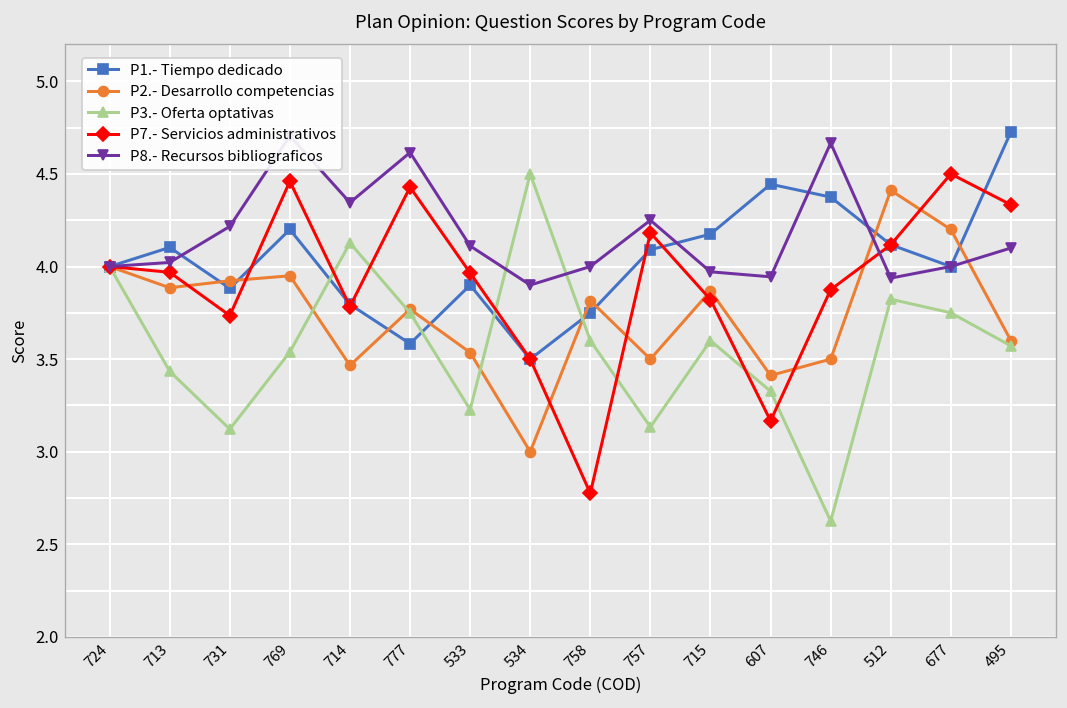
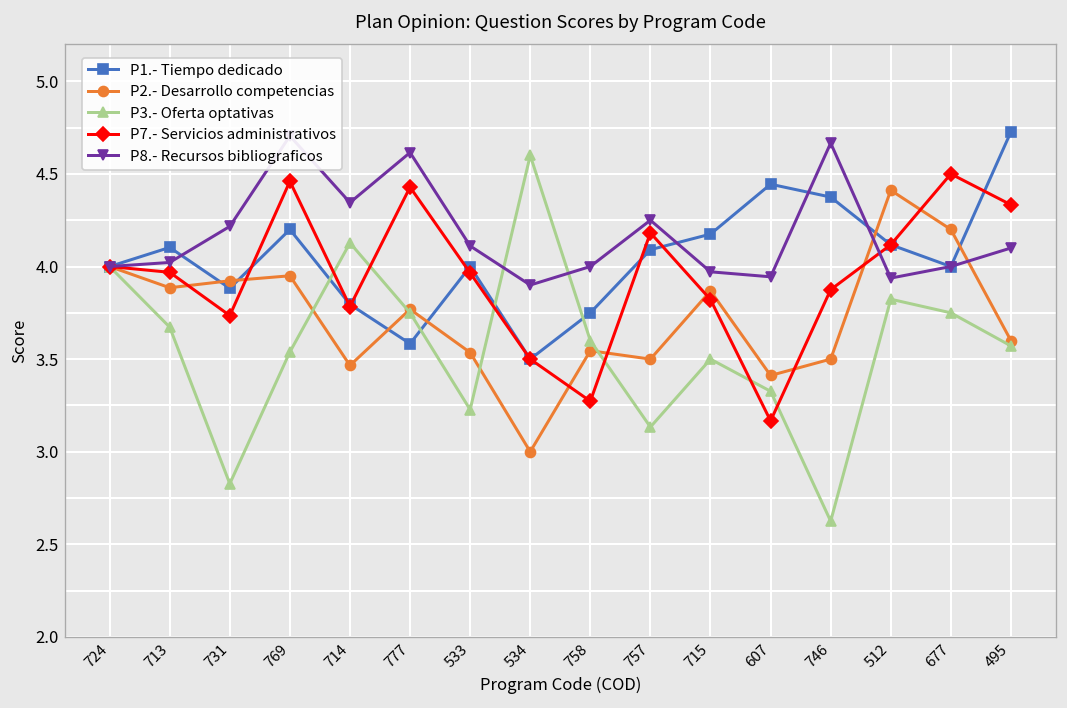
  {
    "P1.- Tiempo dedicado": {
      "713": 4.1,
      "731": 3.88,
      "769": 4.2,
      "777": 3.58,
-     "533": 3.9,
+     "533": 4.0,
      "758": 3.75,
      "757": 4.1,
      "715": 4.18,
      "607": 4.44,
      "746": 4.38,
      "495": 4.73
    },
    "P2.- Desarrollo competencias": {
      "713": 3.89,
      "731": 3.92,
      "769": 3.95,
      "714": 3.47,
      "777": 3.77,
      "533": 3.54,
      "534": 3.00,
-     "758": 3.82,
+     "758": 3.55,
      "757": 3.50,
      "715": 3.87,
      "607": 3.41,
      "746": 3.50,
      "512": 4.41,
      "677": 4.20,
      "495": 3.60
    },
    "P3.- Oferta optativas": {
-     "713": 3.43,
-     "731": 3.12,
+     "713": 3.67,
+     "731": 2.83,
      "769": 3.54,
      "714": 4.13,
      "777": 3.75,
      "533": 3.23,
-     "534": 4.5,
+     "534": 4.6,
      "758": 3.60,
      "757": 3.13,
-     "715": 3.6,
+     "715": 3.5,
      "607": 3.33,
      "746": 2.63,
      "512": 3.82,
      "677": 3.75,
      "495": 3.57
    },
    "P7.- Servicios administrativos": {
      "713": 3.97,
      "731": 3.74,
      "769": 4.46,
      "777": 4.43,
      "533": 3.97,
-     "758": 2.78,
+     "758": 3.27,
      "757": 4.18,
      "715": 3.82,
      "607": 3.17,
      "746": 3.88,
      "677": 4.50,
      "495": 4.33
    },
    "P8.- Recursos bibliograficos": {
      "713": 4.02,
      "731": 4.22,
      "714": 4.35,
      "777": 4.62,
      "533": 4.11,
      "534": 3.90,
      "758": 4.00,
      "757": 4.25,
      "715": 3.97,
      "607": 3.94,
      "746": 4.67,
      "512": 3.94,
      "495": 4.10
    }
  }
